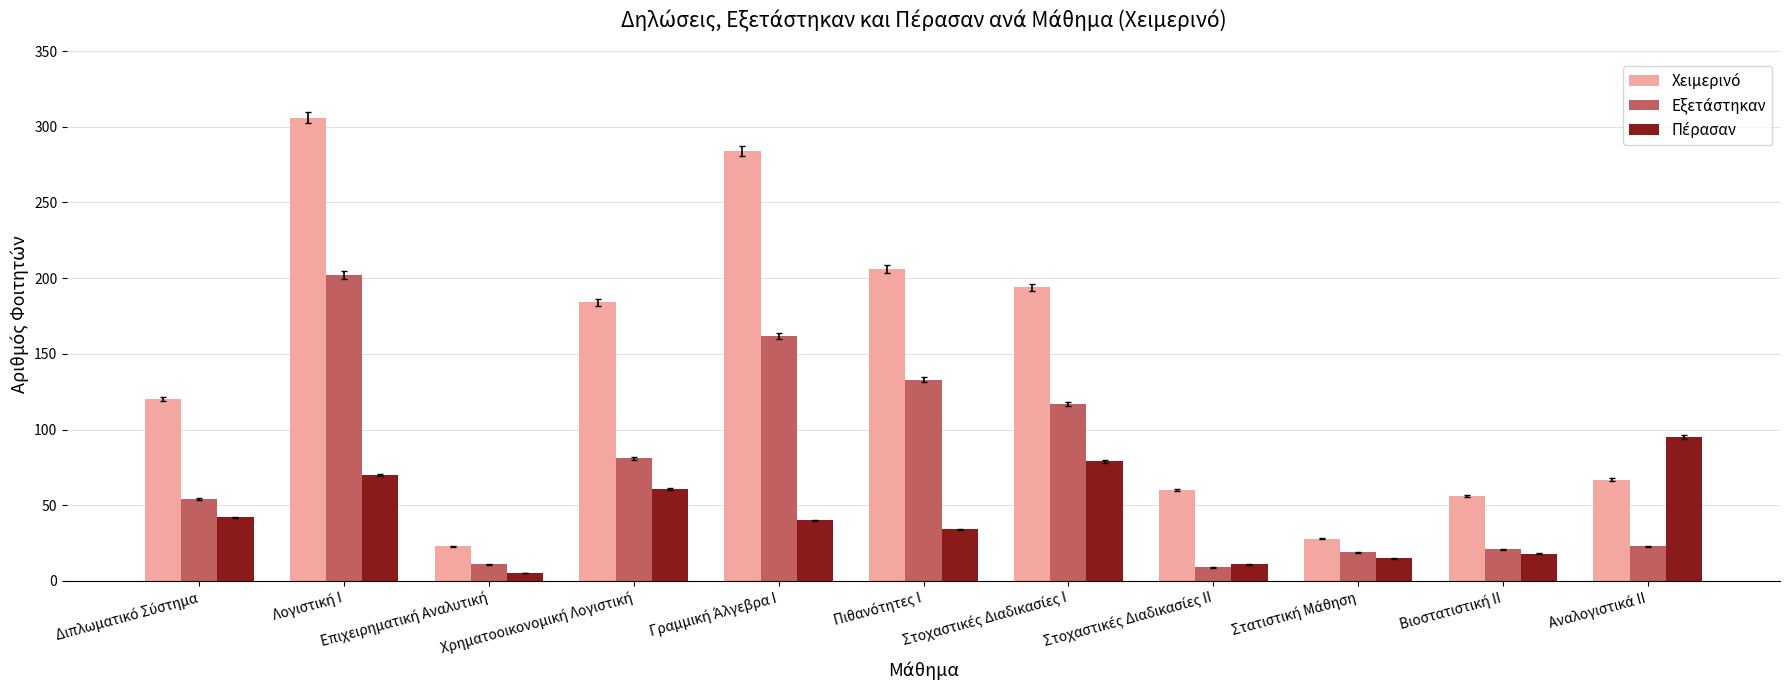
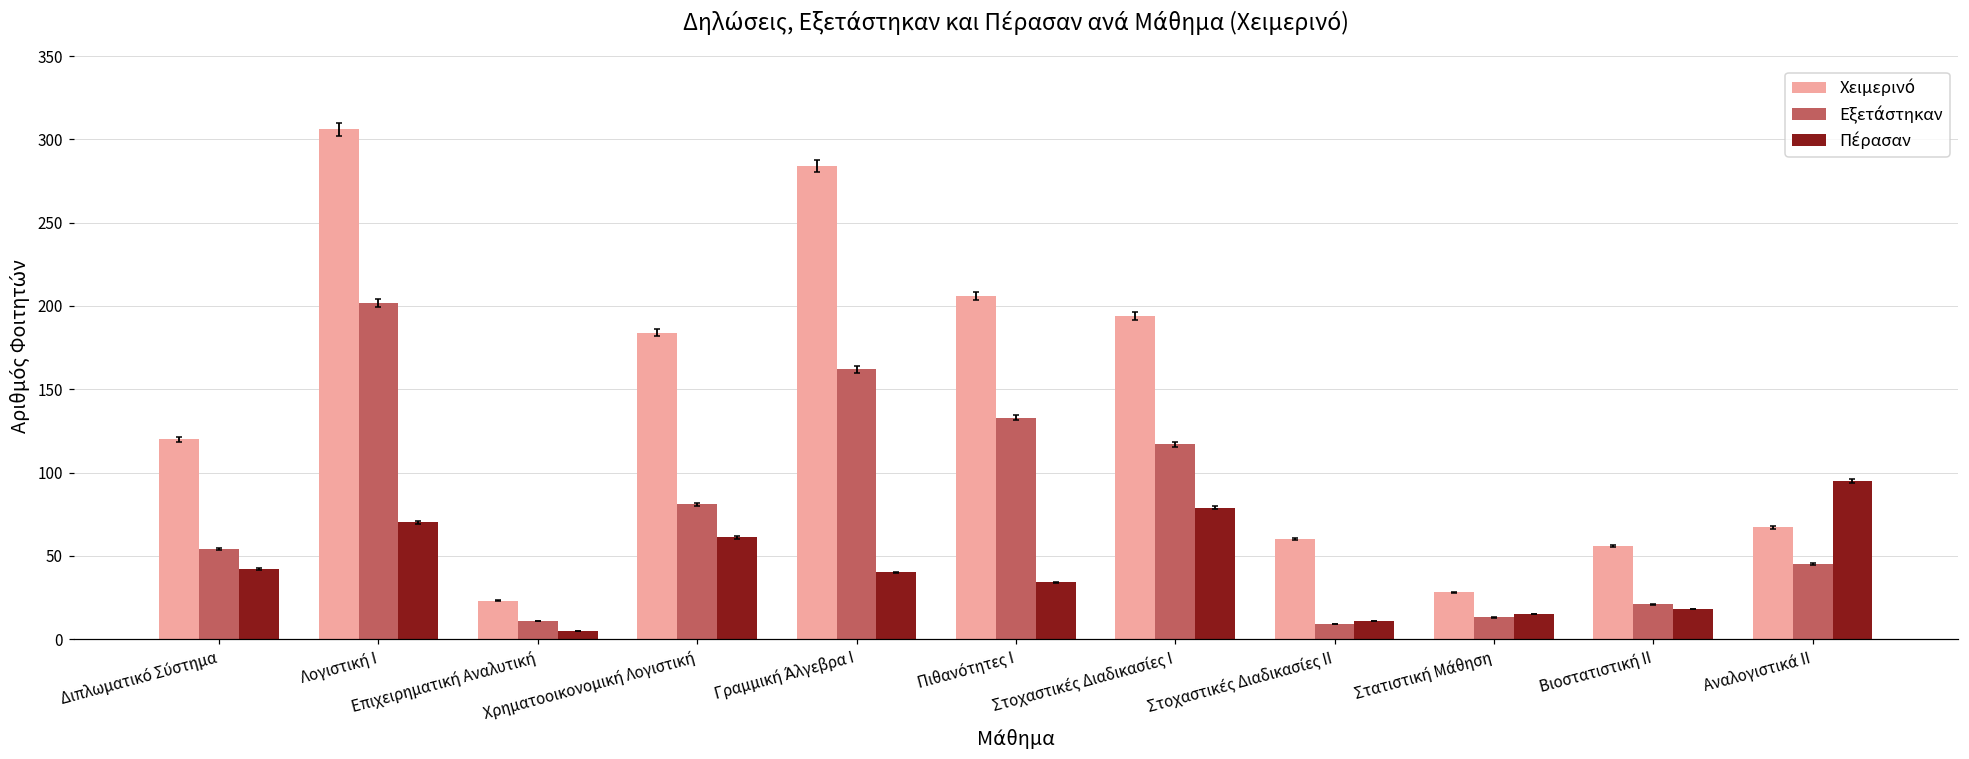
  {
    "Χειμερινό": {
      "Διπλωματικό Σύστημα": 120,
      "Λογιστική Ι": 306,
      "Επιχειρηματική Αναλυτική": 23,
      "Χρηματοοικονομική Λογιστική": 184,
      "Γραμμική Άλγεβρα Ι": 284,
      "Πιθανότητες Ι": 206,
      "Στοχαστικές Διαδικασίες Ι": 194,
      "Στοχαστικές Διαδικασίες ΙΙ": 60,
      "Στατιστική Μάθηση": 28,
      "Βιοστατιστική ΙΙ": 56,
      "Αναλογιστικά ΙΙ": 67
    },
    "Εξετάστηκαν": {
      "Διπλωματικό Σύστημα": 54,
      "Λογιστική Ι": 202,
      "Επιχειρηματική Αναλυτική": 11,
      "Χρηματοοικονομική Λογιστική": 81,
      "Γραμμική Άλγεβρα Ι": 162,
      "Πιθανότητες Ι": 133,
      "Στοχαστικές Διαδικασίες Ι": 117,
      "Στοχαστικές Διαδικασίες ΙΙ": 9,
-     "Στατιστική Μάθηση": 19,
+     "Στατιστική Μάθηση": 13,
      "Βιοστατιστική ΙΙ": 21,
-     "Αναλογιστικά ΙΙ": 23
+     "Αναλογιστικά ΙΙ": 45
    },
    "Πέρασαν": {
      "Διπλωματικό Σύστημα": 42,
      "Λογιστική Ι": 70,
      "Επιχειρηματική Αναλυτική": 5,
      "Χρηματοοικονομική Λογιστική": 61,
      "Γραμμική Άλγεβρα Ι": 40,
      "Πιθανότητες Ι": 34,
      "Στοχαστικές Διαδικασίες Ι": 79,
      "Στοχαστικές Διαδικασίες ΙΙ": 11,
      "Στατιστική Μάθηση": 15,
      "Βιοστατιστική ΙΙ": 18,
      "Αναλογιστικά ΙΙ": 95
    }
  }
